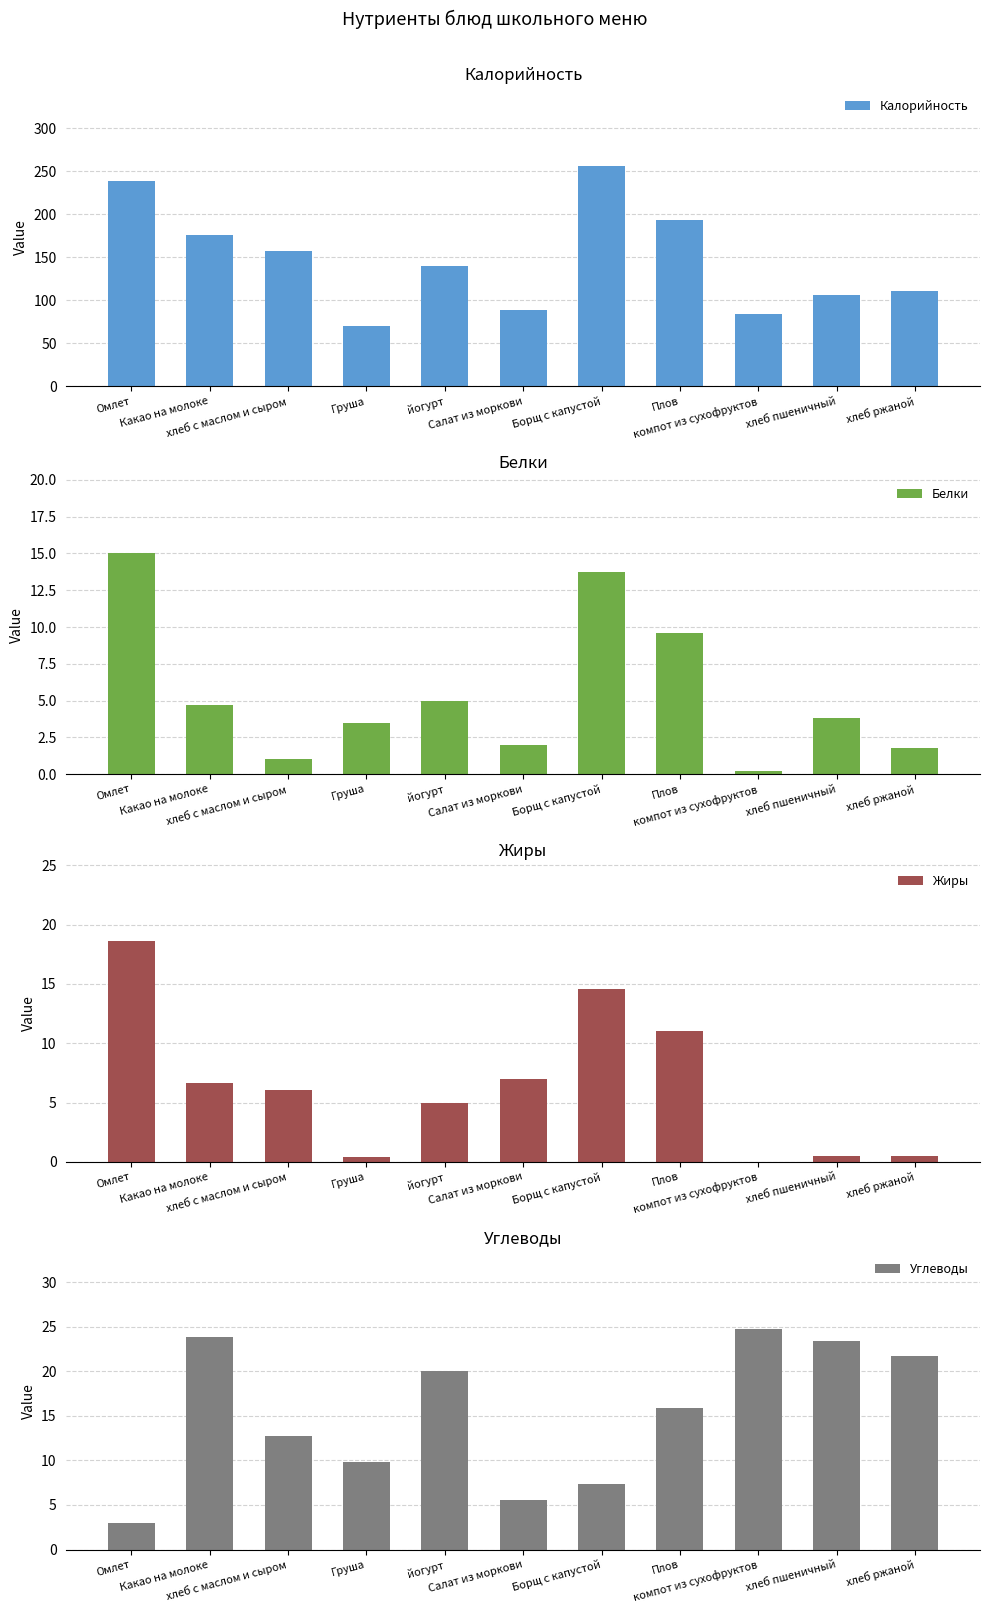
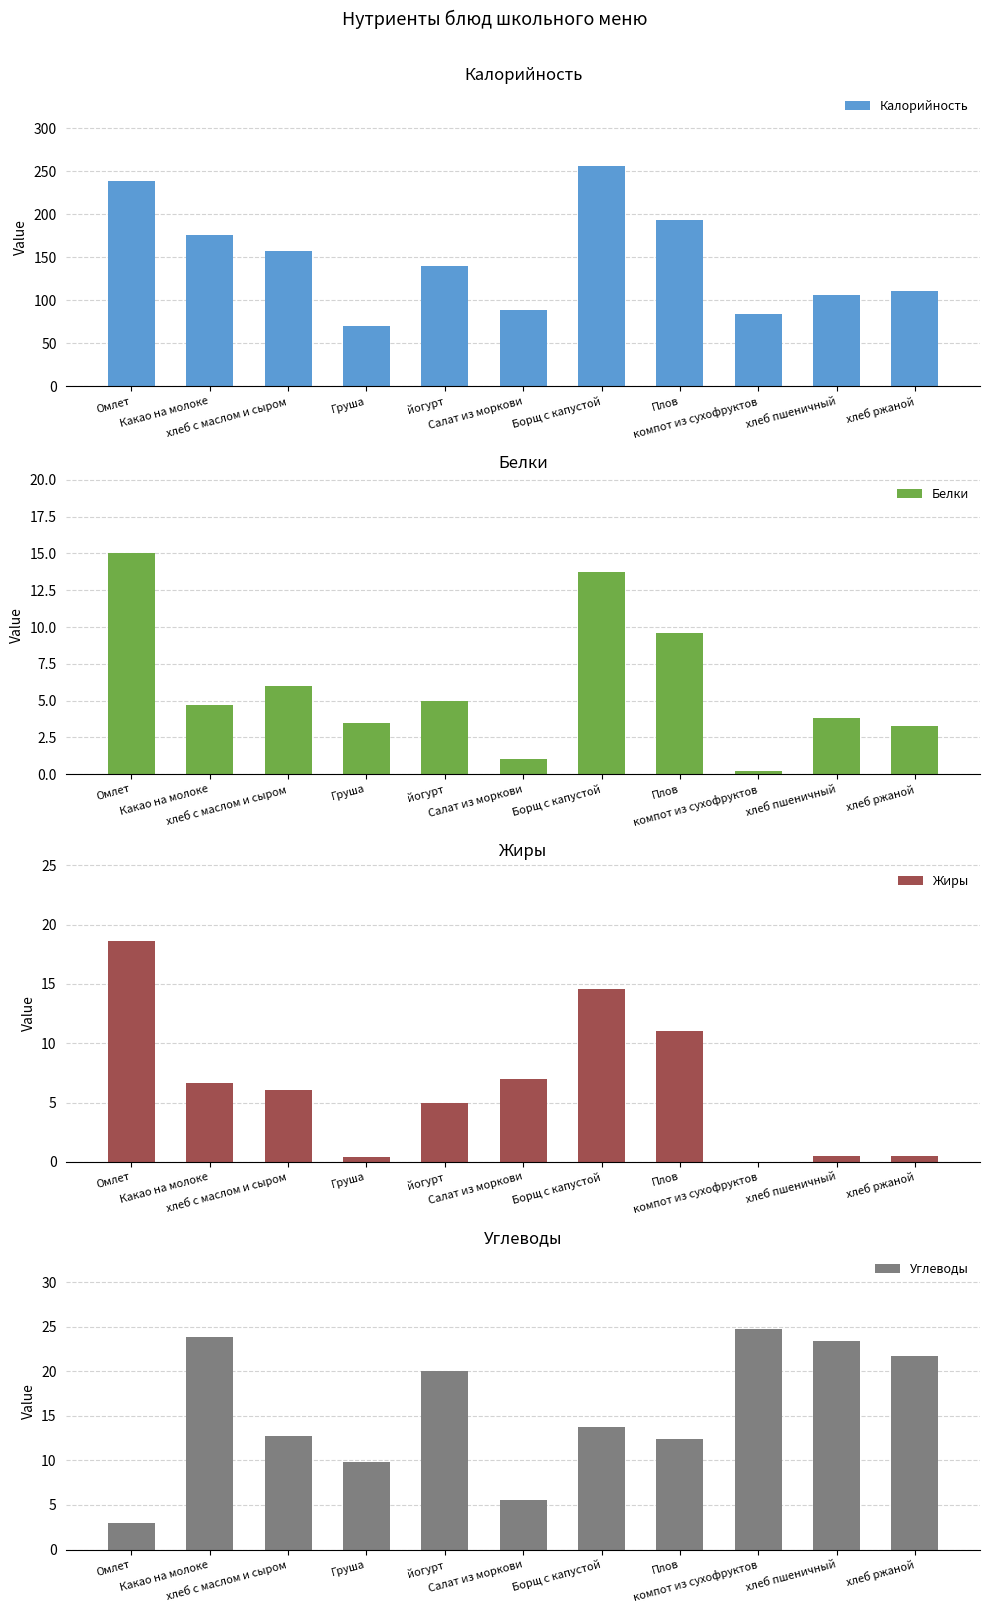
  {
    "Калорийность": {
      "Омлет": 240,
      "Какао на молоке": 180,
      "хлеб с маслом и сыром": 160,
      "Груша": 70,
      "йогурт": 140,
      "Салат из моркови": 90,
      "Борщ с капустой": 260,
      "Плов": 190,
      "компот из сухофруктов": 80,
      "хлеб пшеничный": 110,
      "хлеб ржаной": 110
    },
    "Белки": {
      "Омлет": 15.0,
      "Какао на молоке": 4.7,
-     "хлеб с маслом и сыром": 1,
+     "хлеб с маслом и сыром": 6,
      "Груша": 3.5,
      "йогурт": 5.0,
-     "Салат из моркови": 2,
+     "Салат из моркови": 1,
      "Борщ с капустой": 13.8,
      "Плов": 9.6,
      "компот из сухофруктов": 0.2,
      "хлеб пшеничный": 3.8,
-     "хлеб ржаной": 1.8
+     "хлеб ржаной": 3.3
    },
    "Жиры": {
      "Омлет": 18.6,
      "Какао на молоке": 6.7,
      "хлеб с маслом и сыром": 6.1,
      "Груша": 0.4,
      "йогурт": 5.0,
      "Салат из моркови": 7.0,
      "Борщ с капустой": 14.5,
      "Плов": 11.0,
      "компот из сухофруктов": 0.0,
      "хлеб пшеничный": 0.5,
      "хлеб ржаной": 0.5
    },
    "Углеводы": {
      "Омлет": 3,
      "Какао на молоке": 24,
      "хлеб с маслом и сыром": 13,
      "Груша": 10,
      "йогурт": 20,
      "Салат из моркови": 6,
-     "Борщ с капустой": 7,
-     "Плов": 16,
+     "Борщ с капустой": 14,
+     "Плов": 12,
      "компот из сухофруктов": 25,
      "хлеб пшеничный": 23,
      "хлеб ржаной": 22
    }
  }
